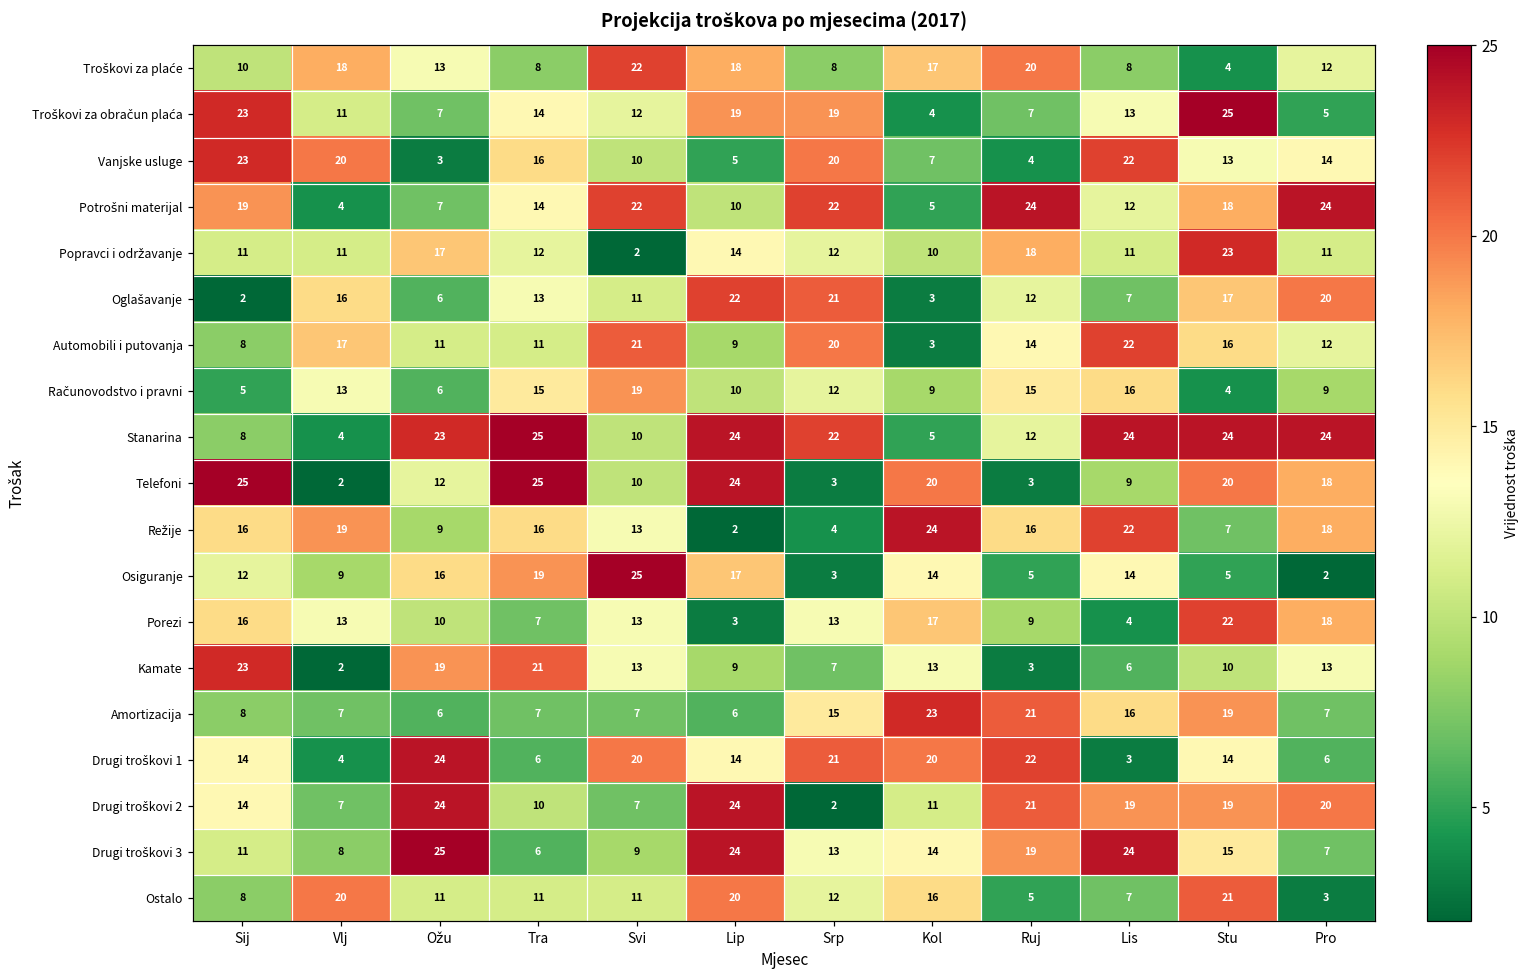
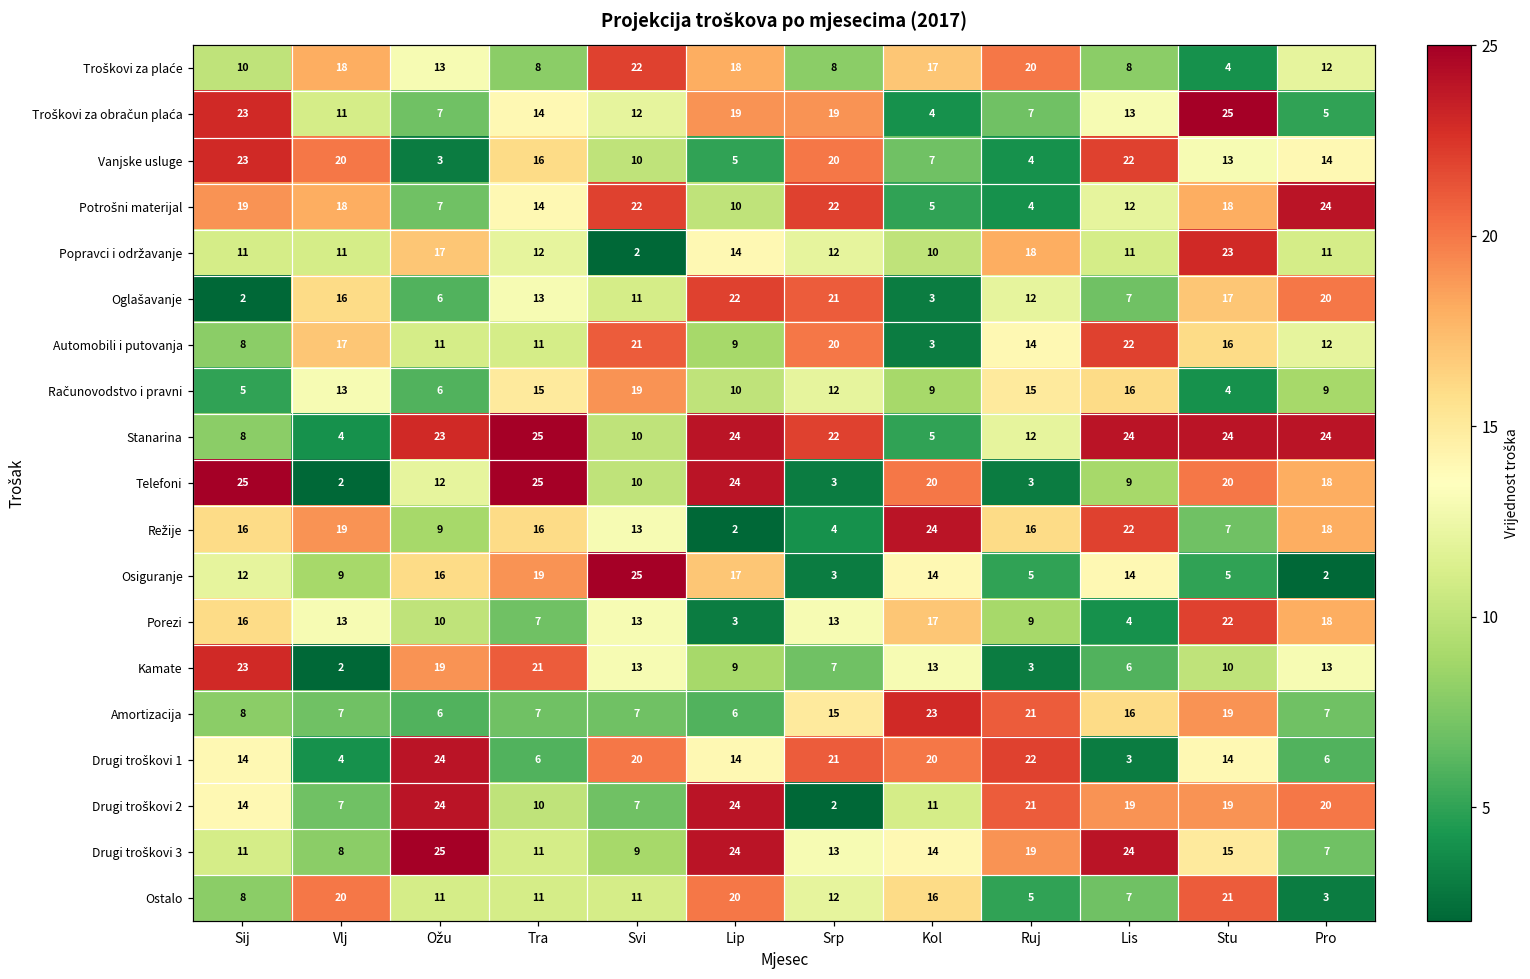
  {
    "Potrošni materijal": {
      "Sij": 19,
-     "Vlj": 4,
+     "Vlj": 18,
      "Ožu": 7,
      "Tra": 14,
      "Svi": 22,
      "Lip": 10,
      "Srp": 22,
      "Kol": 5,
-     "Ruj": 24,
+     "Ruj": 4,
      "Lis": 12,
      "Stu": 18,
      "Pro": 24
    },
    "Drugi troškovi 3": {
      "Sij": 11,
      "Vlj": 8,
      "Ožu": 25,
-     "Tra": 6,
+     "Tra": 11,
      "Svi": 9,
      "Lip": 24,
      "Srp": 13,
      "Kol": 14,
      "Ruj": 19,
      "Lis": 24,
      "Stu": 15,
      "Pro": 7
    }
  }
